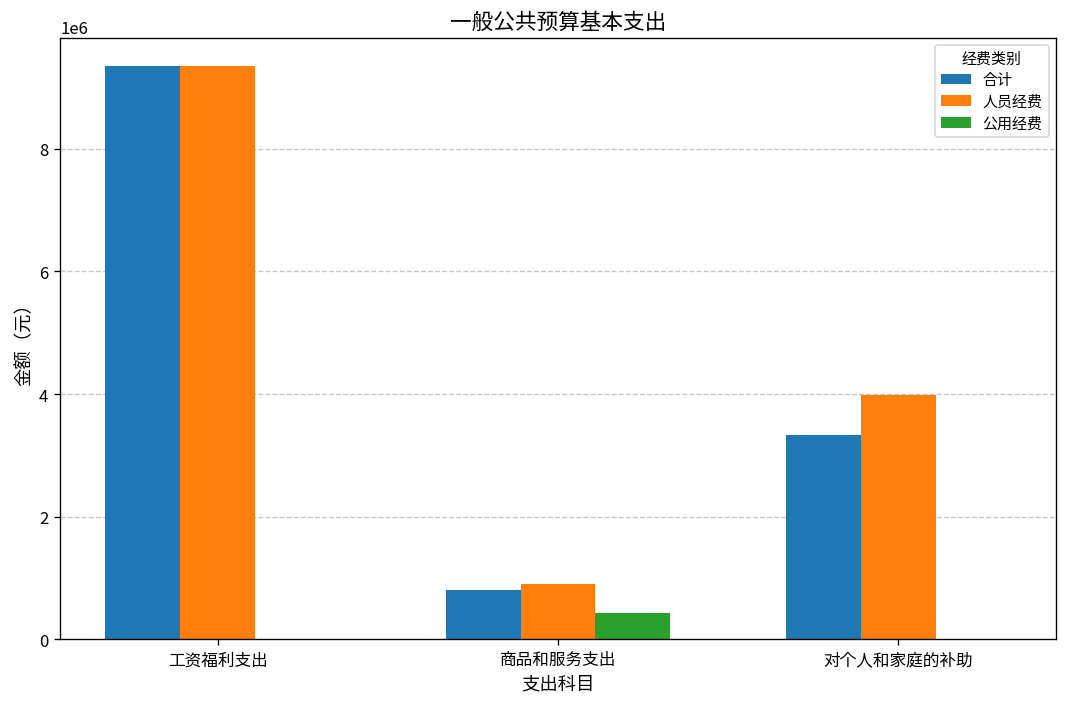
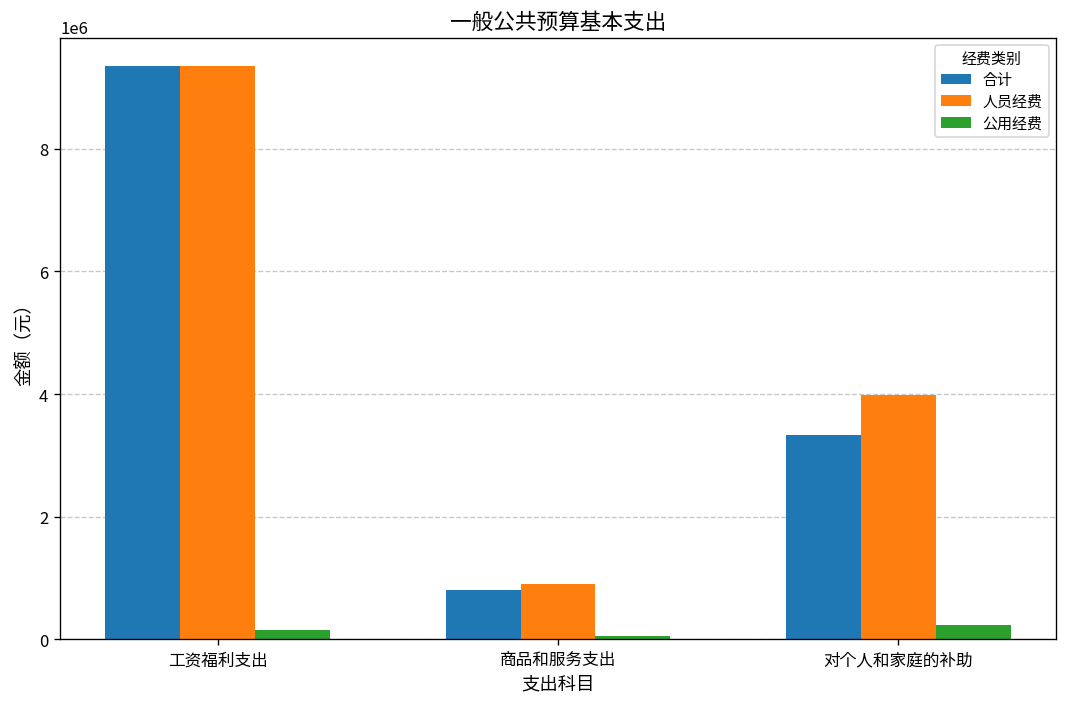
  {
    "合计": {
      "工资福利支出": 9300000,
      "商品和服务支出": 800000,
      "对个人和家庭的补助": 3300000
    },
    "人员经费": {
      "工资福利支出": 9300000,
      "商品和服务支出": 900000,
      "对个人和家庭的补助": 4000000
    },
    "公用经费": {
-     "工资福利支出": 0,
-     "商品和服务支出": 400000,
-     "对个人和家庭的补助": 0
+     "工资福利支出": 200000,
+     "商品和服务支出": 100000,
+     "对个人和家庭的补助": 200000
    }
  }
